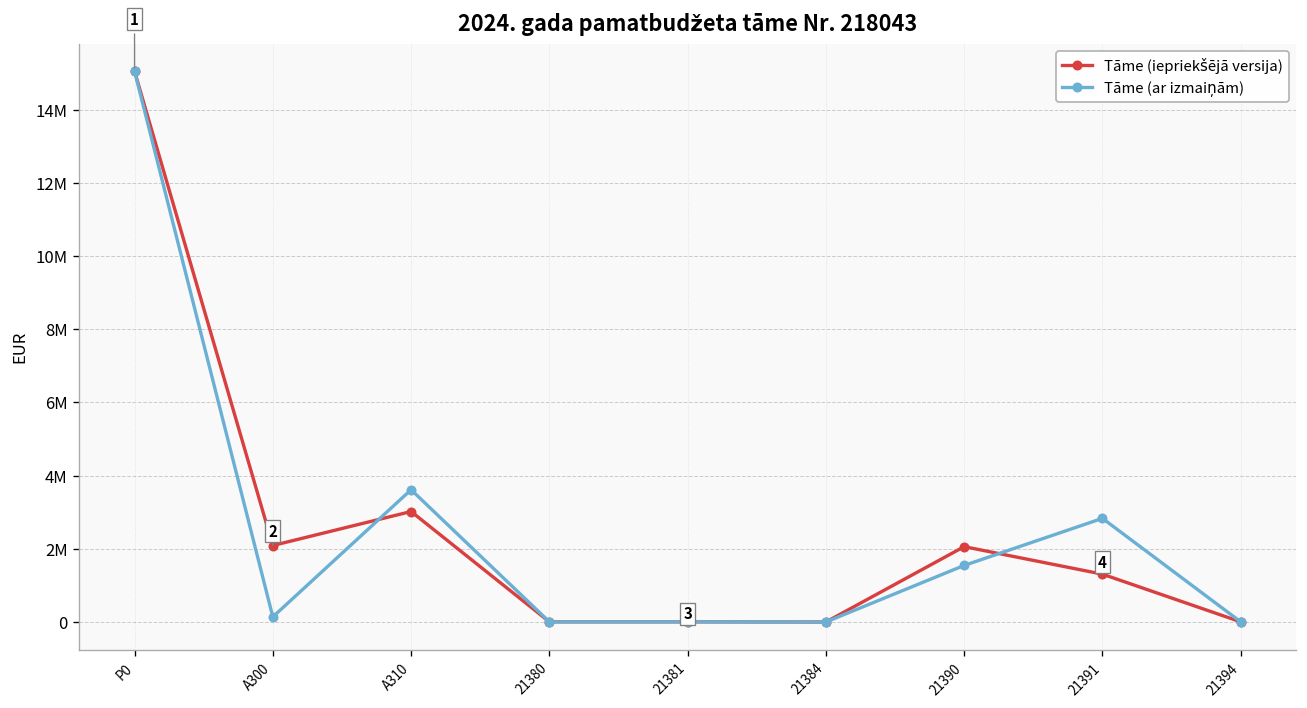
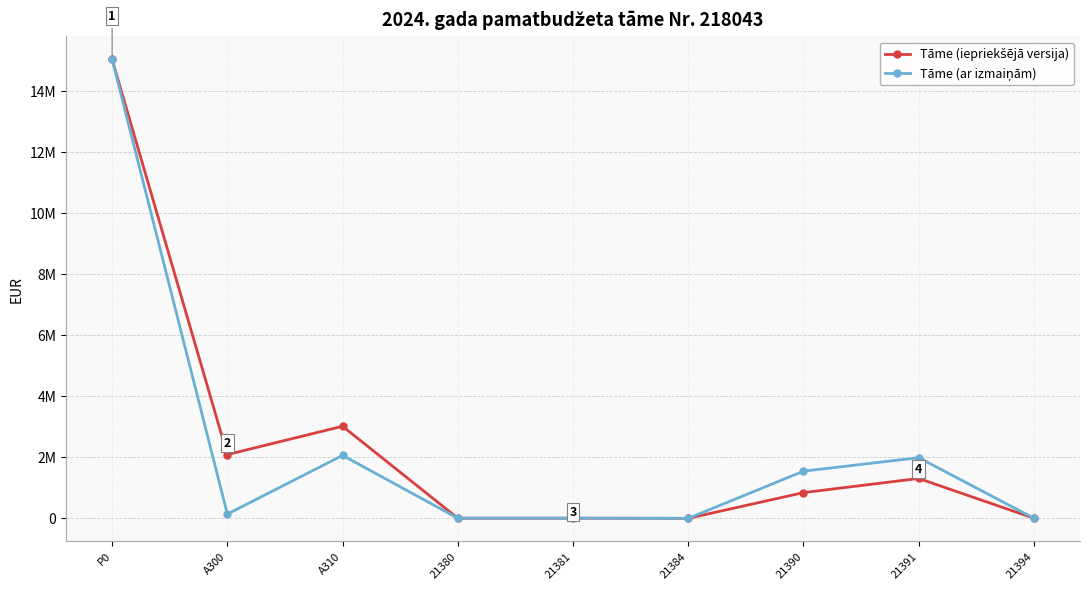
  {
    "Tāme (iepriekšējā versija)": {
      "A310": 3000000,
-     "21390": 2100000
+     "21390": 800000
    },
    "Tāme (ar izmaiņām)": {
      "A300": 100000,
-     "A310": 3600000,
+     "A310": 2100000,
      "21390": 1500000,
-     "21391": 2800000
+     "21391": 2000000
    }
  }
